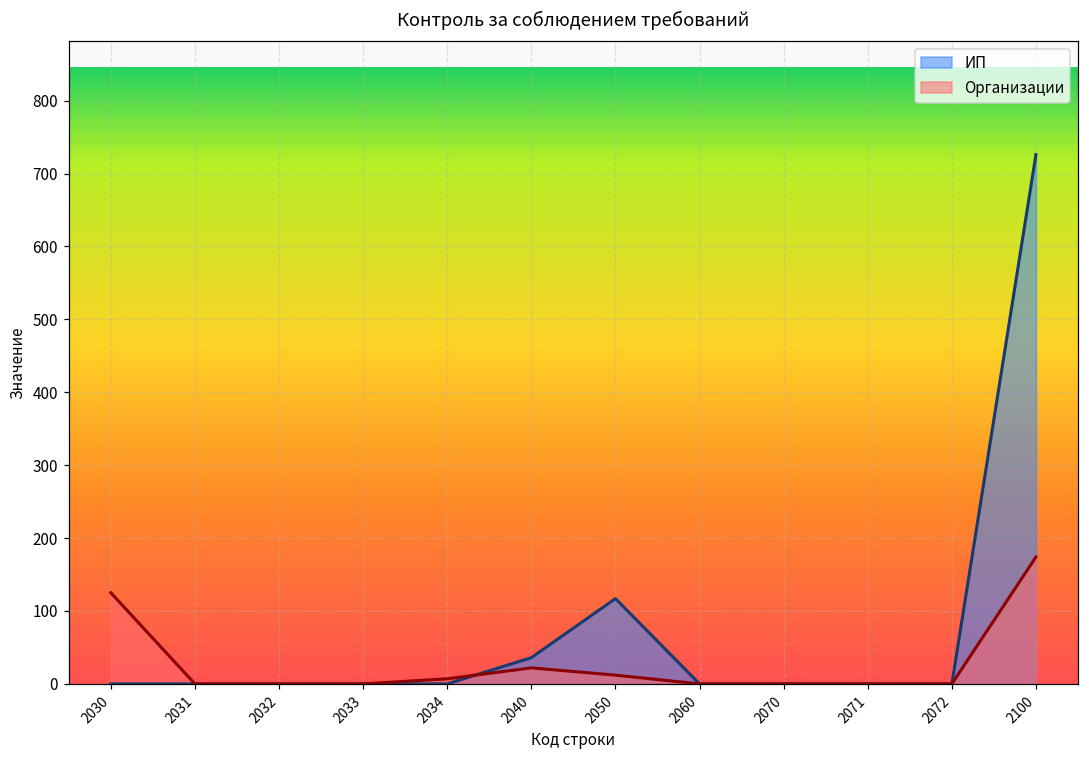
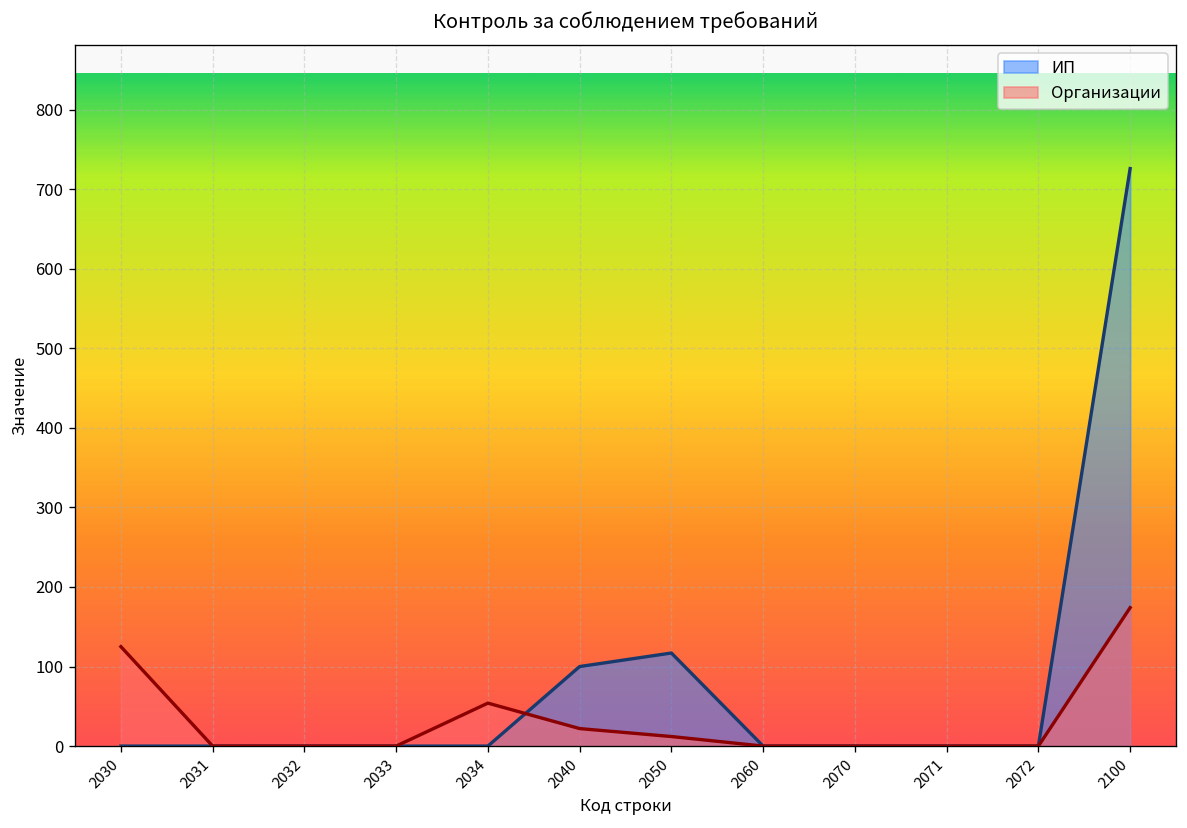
  {
    "ИП": {
      "2030": 0,
      "2034": 0,
-     "2040": 40,
+     "2040": 100,
      "2050": 120,
      "2100": 730
    },
    "Организации": {
      "2030": 130,
-     "2034": 10,
+     "2034": 50,
      "2040": 20,
      "2050": 10,
      "2100": 170
    }
  }
